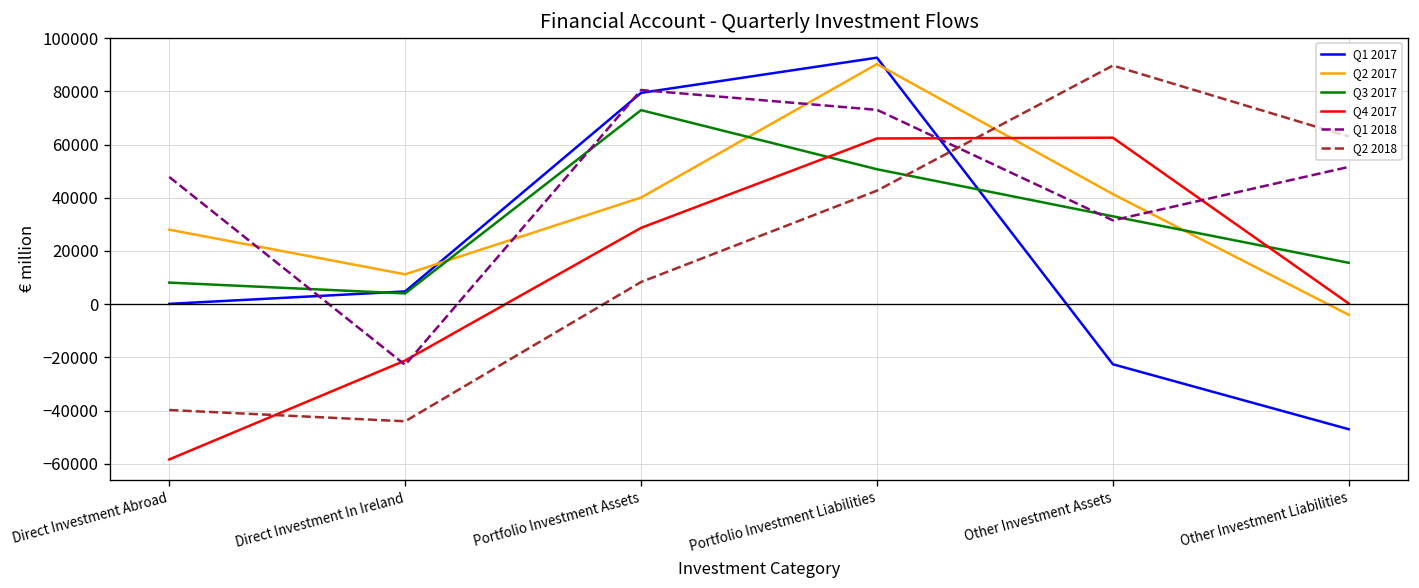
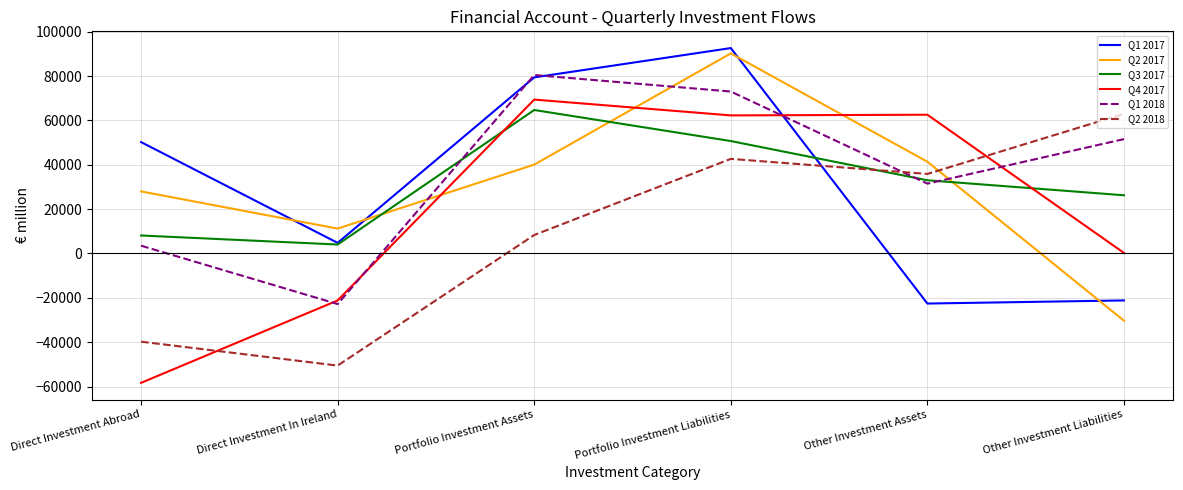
  {
    "Q1 2017": {
-     "Direct Investment Abroad": 0,
+     "Direct Investment Abroad": 50000,
      "Portfolio Investment Liabilities": 93000,
      "Other Investment Assets": -23000,
-     "Other Investment Liabilities": -47000
+     "Other Investment Liabilities": -21000
    },
    "Q2 2017": {
      "Direct Investment Abroad": 28000,
      "Direct Investment In Ireland": 11000,
      "Portfolio Investment Assets": 40000,
      "Portfolio Investment Liabilities": 90000,
      "Other Investment Assets": 41000,
-     "Other Investment Liabilities": -4000
+     "Other Investment Liabilities": -30000
    },
    "Q3 2017": {
      "Direct Investment Abroad": 8000,
-     "Portfolio Investment Assets": 73000,
+     "Portfolio Investment Assets": 65000,
      "Portfolio Investment Liabilities": 51000,
      "Other Investment Assets": 33000,
-     "Other Investment Liabilities": 16000
+     "Other Investment Liabilities": 26000
    },
    "Q4 2017": {
      "Direct Investment Abroad": -58000,
      "Direct Investment In Ireland": -21000,
-     "Portfolio Investment Assets": 29000,
+     "Portfolio Investment Assets": 69000,
      "Portfolio Investment Liabilities": 62000,
      "Other Investment Assets": 63000,
      "Other Investment Liabilities": 0
    },
    "Q1 2018": {
-     "Direct Investment Abroad": 48000,
+     "Direct Investment Abroad": 4000,
      "Direct Investment In Ireland": -23000,
      "Portfolio Investment Liabilities": 73000,
      "Other Investment Assets": 32000,
      "Other Investment Liabilities": 52000
    },
    "Q2 2018": {
      "Direct Investment Abroad": -40000,
-     "Direct Investment In Ireland": -44000,
+     "Direct Investment In Ireland": -51000,
      "Portfolio Investment Assets": 8000,
      "Portfolio Investment Liabilities": 43000,
-     "Other Investment Assets": 90000
+     "Other Investment Assets": 36000
    }
  }
